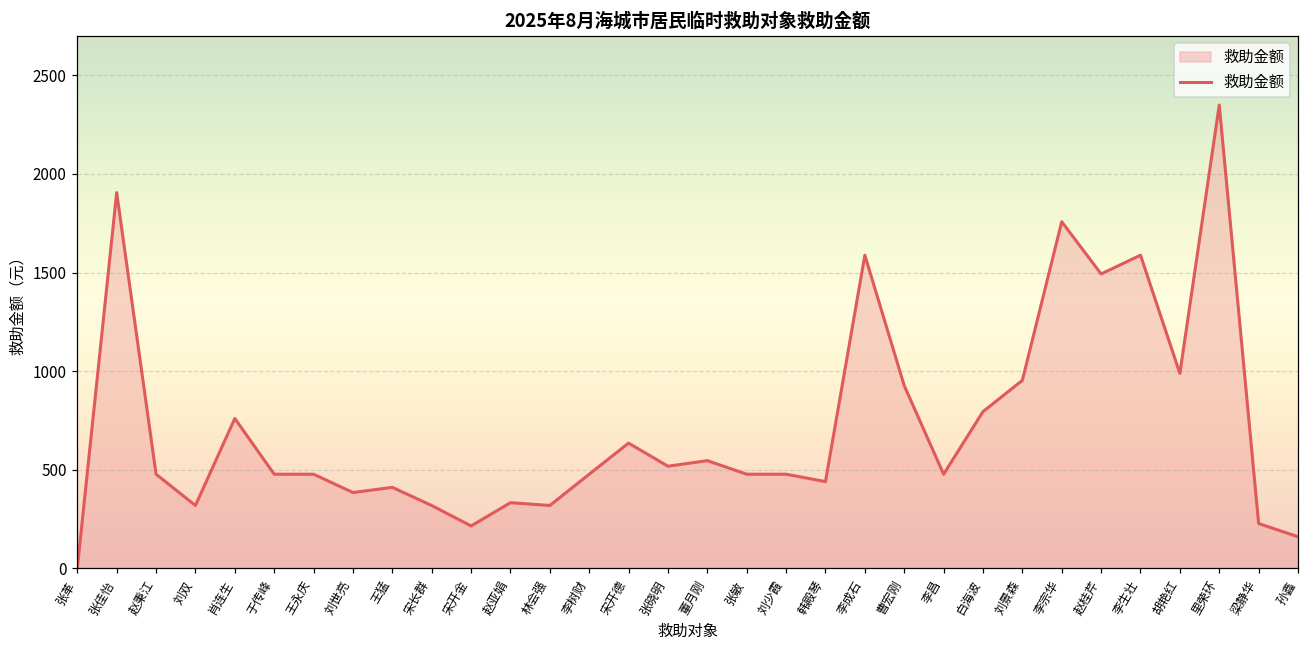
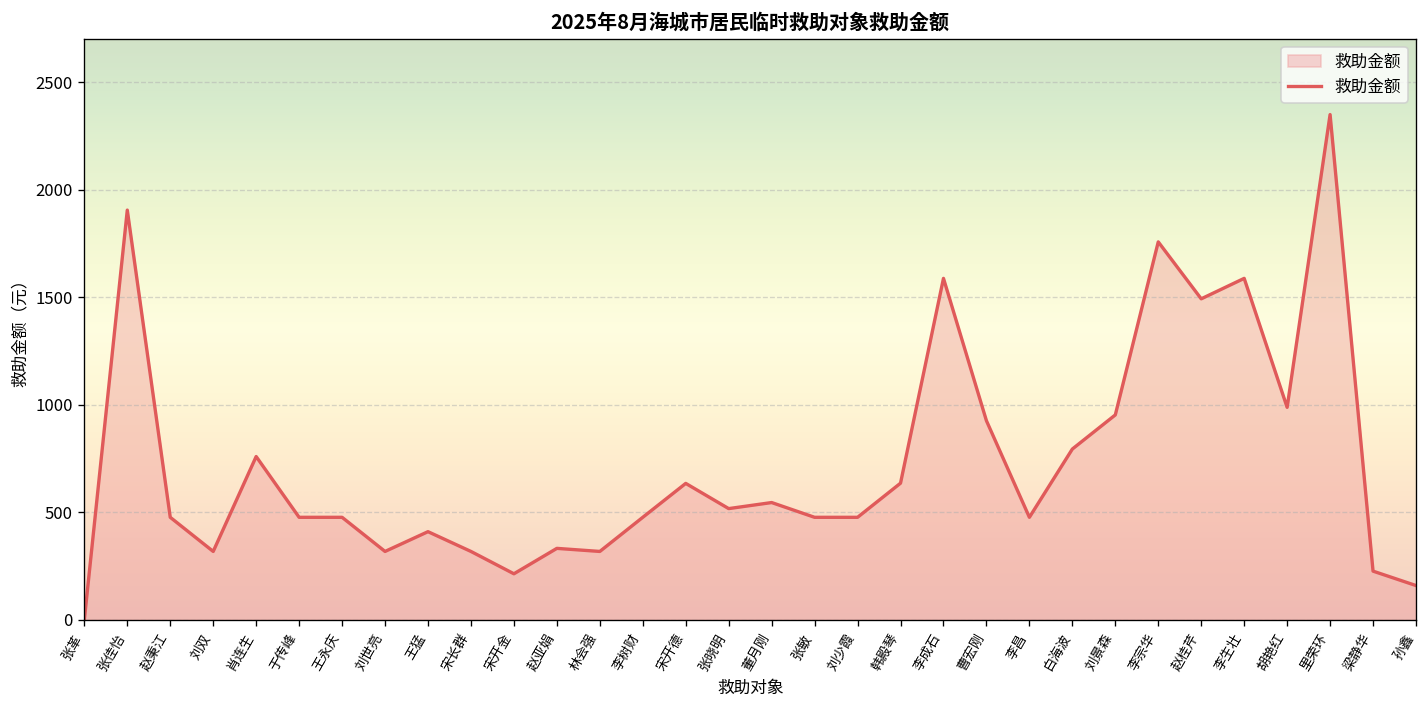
  {
    "张革": 0,
    "张佳怡": 1910,
    "赵秉江": 480,
    "刘双": 320,
    "肖连生": 760,
    "于传峰": 480,
    "王永庆": 480,
-   "刘世亮": 380,
+   "刘世亮": 320,
    "王猛": 410,
    "宋长群": 320,
    "宋开金": 210,
    "赵亚娟": 330,
    "林会强": 320,
    "李树财": 480,
    "宋开德": 630,
    "张晓明": 520,
    "董月刚": 550,
    "张敏": 480,
    "刘少霞": 480,
-   "韩殿琴": 440,
+   "韩殿琴": 640,
    "李成石": 1590,
    "曹宏刚": 930,
    "李昌": 480,
    "白海波": 790,
    "刘景森": 950,
    "李宗华": 1760,
    "赵桂芹": 1490,
    "李生壮": 1590,
    "胡艳红": 990,
    "里荣环": 2350,
    "梁静华": 230,
    "孙鑫": 160
  }
